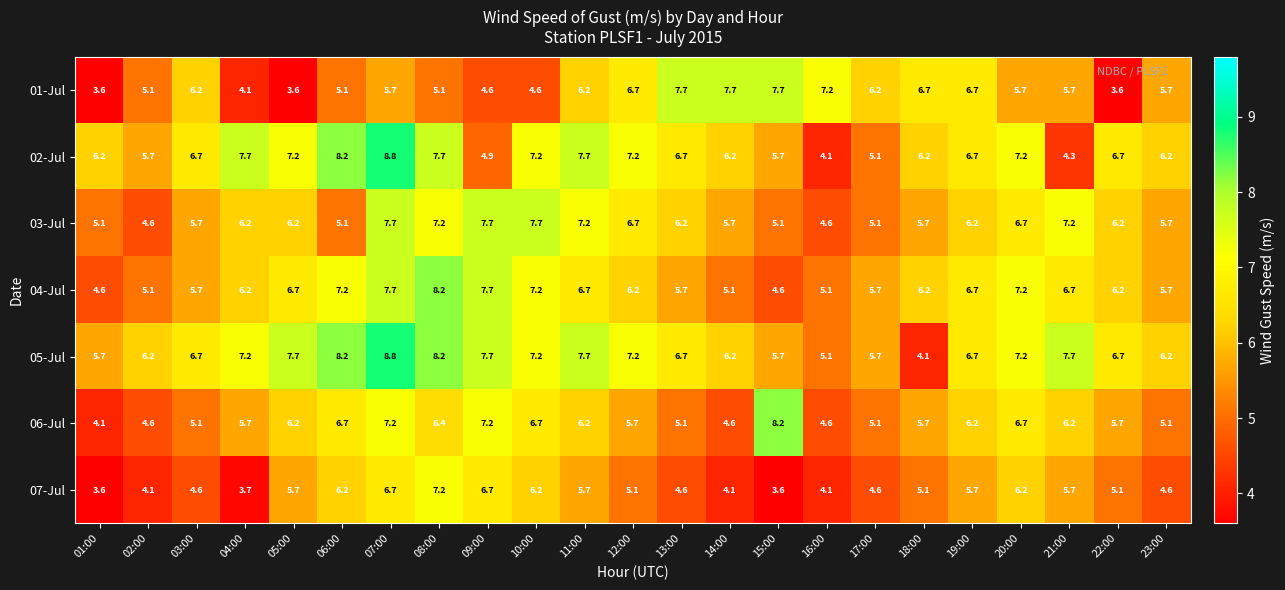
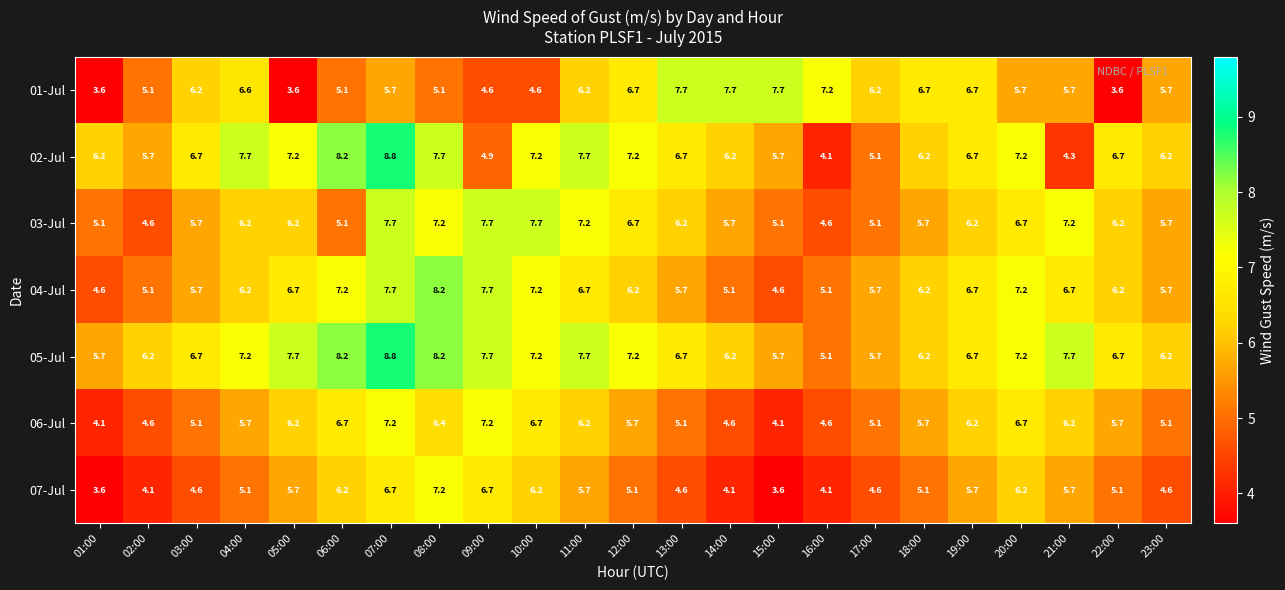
  {
    "01-Jul": {
      "01:00": 3.6,
      "02:00": 5.1,
      "03:00": 6.2,
-     "04:00": 4.1,
+     "04:00": 6.6,
      "05:00": 3.6,
      "06:00": 5.1,
      "07:00": 5.7,
      "08:00": 5.1,
      "09:00": 4.6,
      "10:00": 4.6,
      "11:00": 6.2,
      "12:00": 6.7,
      "13:00": 7.7,
      "14:00": 7.7,
      "15:00": 7.7,
      "16:00": 7.2,
      "17:00": 6.2,
      "18:00": 6.7,
      "19:00": 6.7,
      "20:00": 5.7,
      "21:00": 5.7,
      "23:00": 5.7
    },
    "02-Jul": {
      "01:00": 6.2,
      "02:00": 5.7,
      "03:00": 6.7,
      "04:00": 7.7,
      "05:00": 7.2,
      "06:00": 8.2,
      "07:00": 8.8,
      "08:00": 7.7,
      "09:00": 4.9,
      "10:00": 7.2,
      "11:00": 7.7,
      "12:00": 7.2,
      "13:00": 6.7,
      "14:00": 6.2,
      "15:00": 5.7,
      "16:00": 4.1,
      "17:00": 5.1,
      "18:00": 6.2,
      "19:00": 6.7,
      "20:00": 7.2,
      "21:00": 4.3,
      "22:00": 6.7,
      "23:00": 6.2
    },
    "03-Jul": {
      "01:00": 5.1,
      "02:00": 4.6,
      "03:00": 5.7,
      "04:00": 6.2,
      "05:00": 6.2,
      "06:00": 5.1,
      "07:00": 7.7,
      "08:00": 7.2,
      "09:00": 7.7,
      "10:00": 7.7,
      "11:00": 7.2,
      "12:00": 6.7,
      "13:00": 6.2,
      "14:00": 5.7,
      "15:00": 5.1,
      "16:00": 4.6,
      "17:00": 5.1,
      "18:00": 5.7,
      "19:00": 6.2,
      "20:00": 6.7,
      "21:00": 7.2,
      "22:00": 6.2,
      "23:00": 5.7
    },
    "04-Jul": {
      "01:00": 4.6,
      "02:00": 5.1,
      "03:00": 5.7,
      "04:00": 6.2,
      "05:00": 6.7,
      "06:00": 7.2,
      "07:00": 7.7,
      "08:00": 8.2,
      "09:00": 7.7,
      "10:00": 7.2,
      "11:00": 6.7,
      "12:00": 6.2,
      "13:00": 5.7,
      "14:00": 5.1,
      "15:00": 4.6,
      "16:00": 5.1,
      "17:00": 5.7,
      "18:00": 6.2,
      "19:00": 6.7,
      "20:00": 7.2,
      "21:00": 6.7,
      "22:00": 6.2,
      "23:00": 5.7
    },
    "05-Jul": {
      "01:00": 5.7,
      "02:00": 6.2,
      "03:00": 6.7,
      "04:00": 7.2,
      "05:00": 7.7,
      "06:00": 8.2,
      "07:00": 8.8,
      "08:00": 8.2,
      "09:00": 7.7,
      "10:00": 7.2,
      "11:00": 7.7,
      "12:00": 7.2,
      "13:00": 6.7,
      "14:00": 6.2,
      "15:00": 5.7,
      "16:00": 5.1,
      "17:00": 5.7,
-     "18:00": 4.1,
+     "18:00": 6.2,
      "19:00": 6.7,
      "20:00": 7.2,
      "21:00": 7.7,
      "22:00": 6.7,
      "23:00": 6.2
    },
    "06-Jul": {
      "01:00": 4.1,
      "02:00": 4.6,
      "03:00": 5.1,
      "04:00": 5.7,
      "05:00": 6.2,
      "06:00": 6.7,
      "07:00": 7.2,
      "08:00": 6.4,
      "09:00": 7.2,
      "10:00": 6.7,
      "11:00": 6.2,
      "12:00": 5.7,
      "13:00": 5.1,
      "14:00": 4.6,
-     "15:00": 8.2,
+     "15:00": 4.1,
      "16:00": 4.6,
      "17:00": 5.1,
      "18:00": 5.7,
      "19:00": 6.2,
      "20:00": 6.7,
      "21:00": 6.2,
      "22:00": 5.7,
      "23:00": 5.1
    },
    "07-Jul": {
      "01:00": 3.6,
      "02:00": 4.1,
      "03:00": 4.6,
-     "04:00": 3.7,
+     "04:00": 5.1,
      "05:00": 5.7,
      "06:00": 6.2,
      "07:00": 6.7,
      "08:00": 7.2,
      "09:00": 6.7,
      "10:00": 6.2,
      "11:00": 5.7,
      "12:00": 5.1,
      "13:00": 4.6,
      "14:00": 4.1,
      "15:00": 3.6,
      "16:00": 4.1,
      "17:00": 4.6,
      "18:00": 5.1,
      "19:00": 5.7,
      "20:00": 6.2,
      "21:00": 5.7,
      "22:00": 5.1,
      "23:00": 4.6
    }
  }
